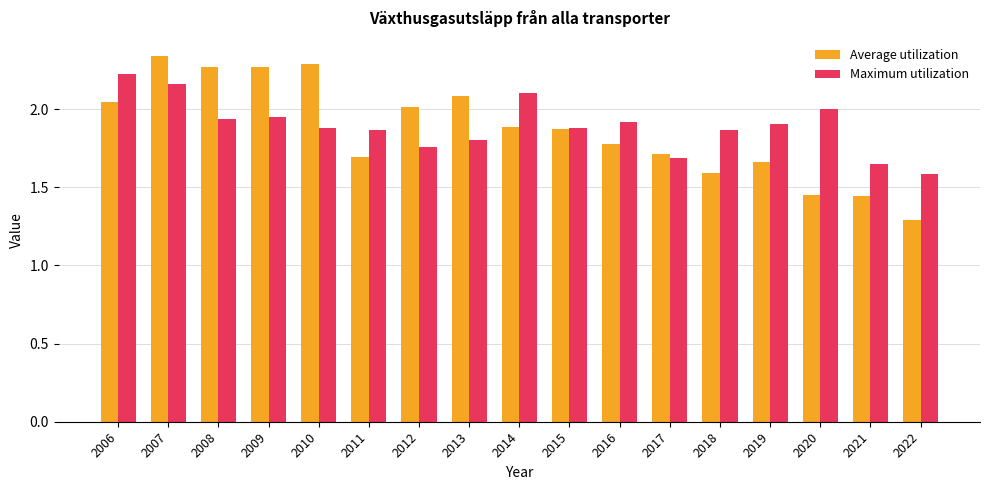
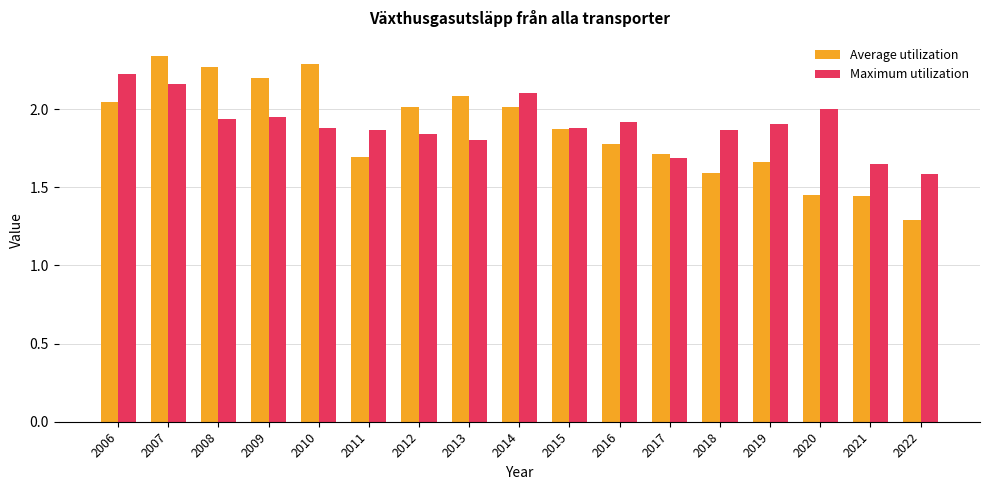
  {
    "Average utilization": {
      "2006": 2.04,
      "2007": 2.34,
      "2008": 2.27,
-     "2009": 2.27,
+     "2009": 2.20,
      "2010": 2.29,
      "2011": 1.69,
      "2012": 2.01,
      "2013": 2.08,
-     "2014": 1.88,
+     "2014": 2.01,
      "2015": 1.87,
      "2016": 1.78,
      "2017": 1.71,
      "2018": 1.59,
      "2019": 1.66,
      "2020": 1.45,
      "2021": 1.44,
      "2022": 1.29
    },
    "Maximum utilization": {
      "2006": 2.22,
      "2007": 2.16,
      "2008": 1.94,
      "2009": 1.95,
      "2010": 1.88,
      "2011": 1.87,
-     "2012": 1.76,
+     "2012": 1.84,
      "2013": 1.80,
      "2014": 2.10,
      "2015": 1.88,
      "2016": 1.92,
      "2017": 1.69,
      "2018": 1.87,
      "2019": 1.90,
      "2020": 2.00,
      "2021": 1.65,
      "2022": 1.59
    }
  }
